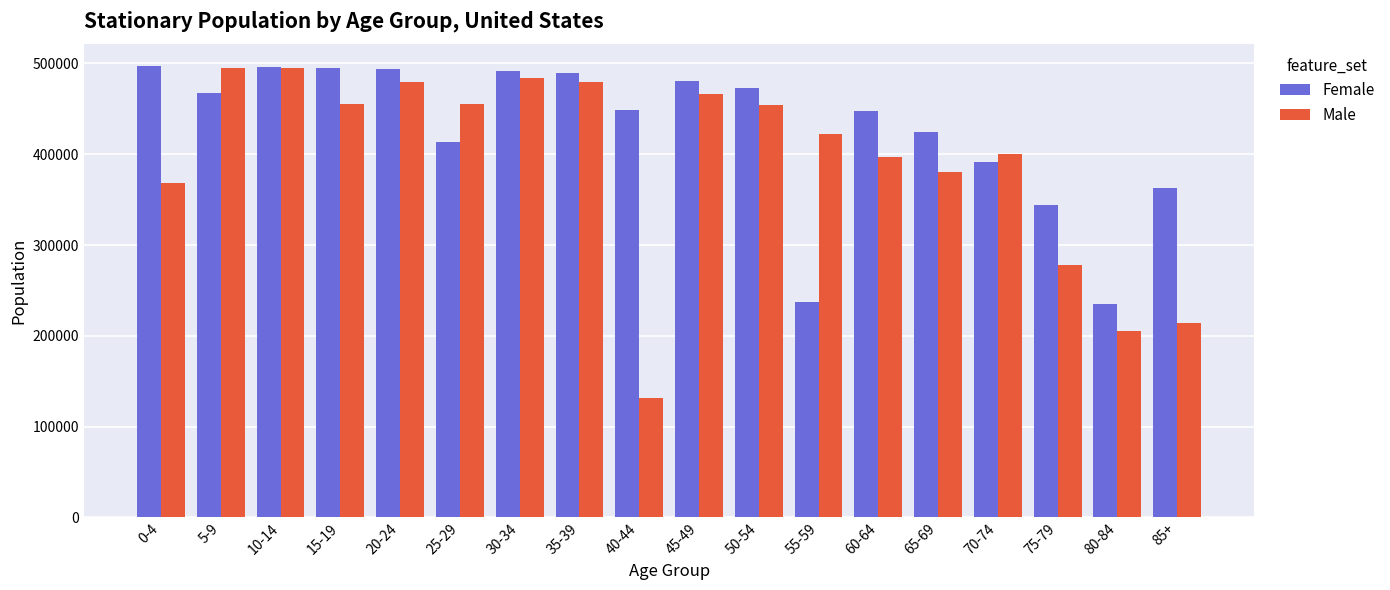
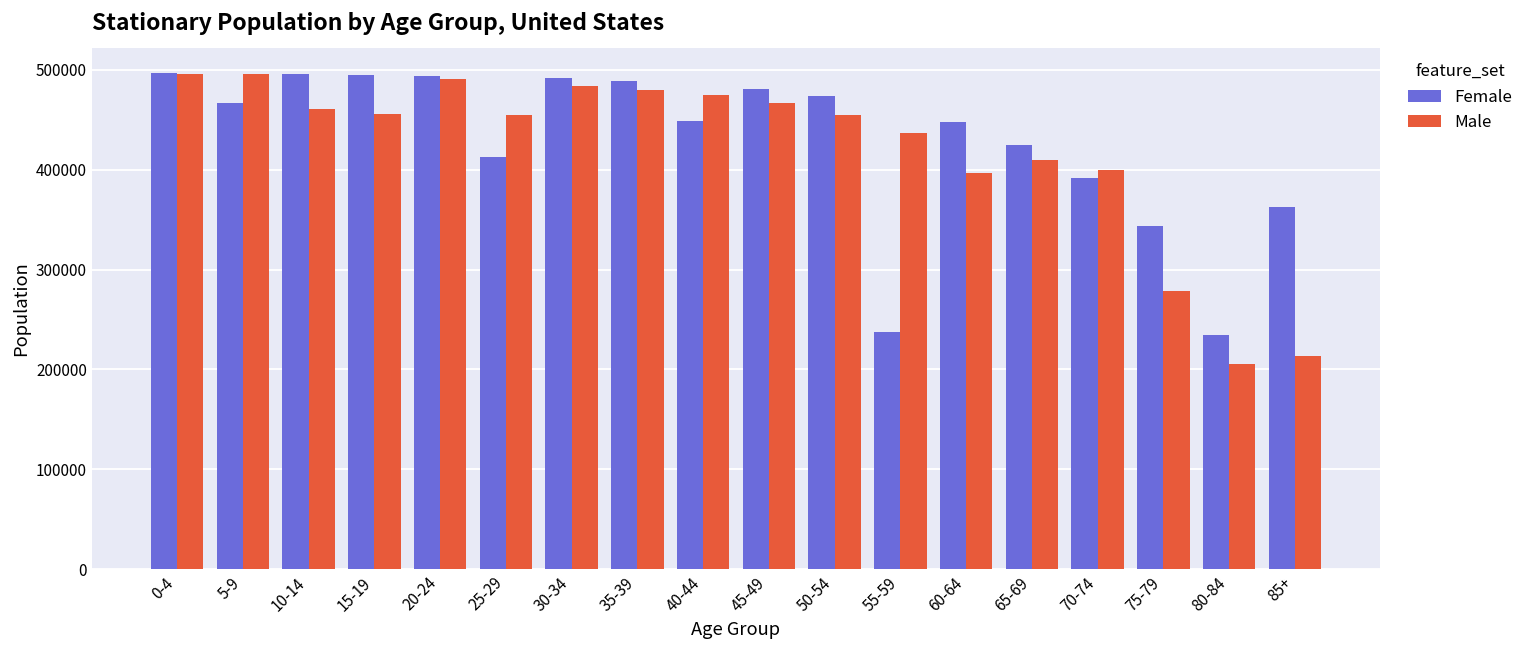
  {
    "Female": {
      "0-4": 500000,
      "5-9": 470000,
      "10-14": 500000,
      "15-19": 500000,
      "20-24": 490000,
      "25-29": 410000,
      "30-34": 490000,
      "35-39": 490000,
      "40-44": 450000,
      "45-49": 480000,
      "50-54": 470000,
      "55-59": 240000,
      "60-64": 450000,
      "65-69": 420000,
      "70-74": 390000,
      "75-79": 340000,
      "80-84": 230000,
      "85+": 360000
    },
    "Male": {
-     "0-4": 370000,
+     "0-4": 500000,
      "5-9": 500000,
-     "10-14": 490000,
+     "10-14": 460000,
      "15-19": 460000,
-     "20-24": 480000,
+     "20-24": 490000,
      "25-29": 460000,
      "30-34": 480000,
      "35-39": 480000,
-     "40-44": 130000,
+     "40-44": 470000,
      "45-49": 470000,
      "50-54": 450000,
-     "55-59": 420000,
+     "55-59": 440000,
      "60-64": 400000,
-     "65-69": 380000,
+     "65-69": 410000,
      "70-74": 400000,
      "75-79": 280000,
      "80-84": 210000,
      "85+": 210000
    }
  }
